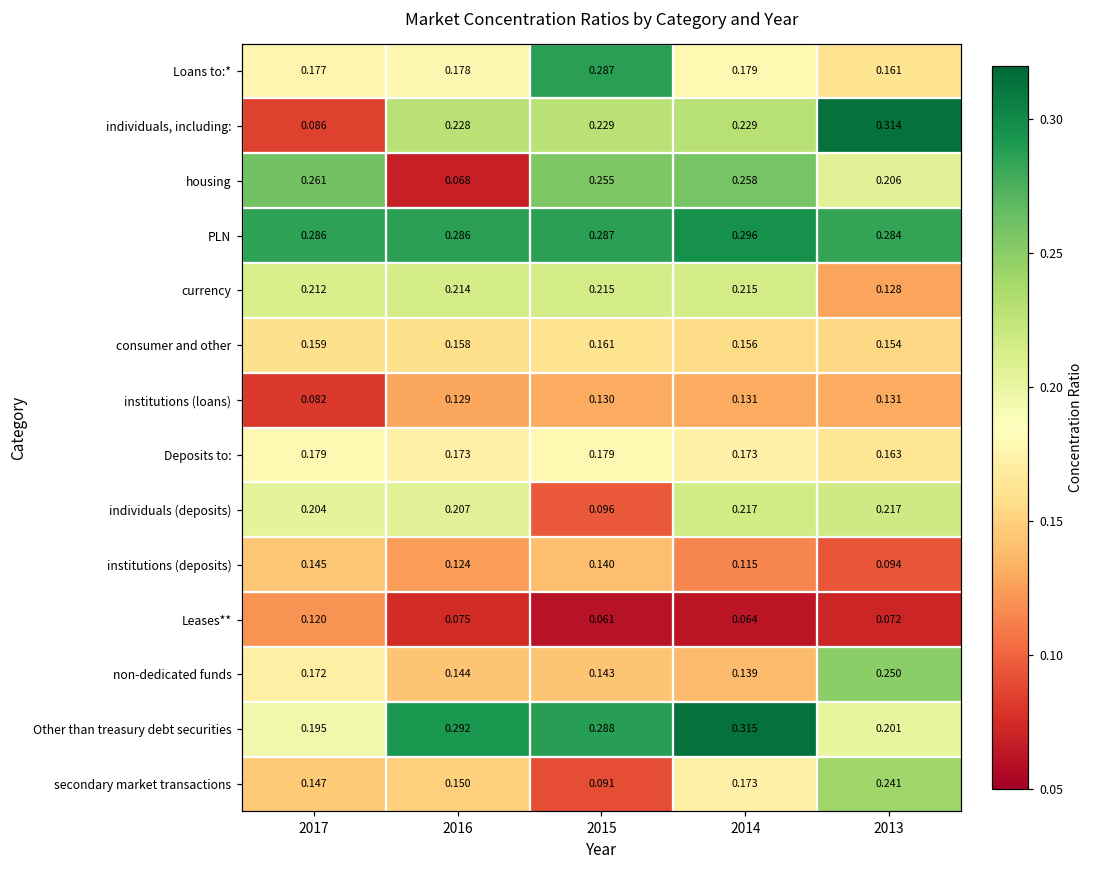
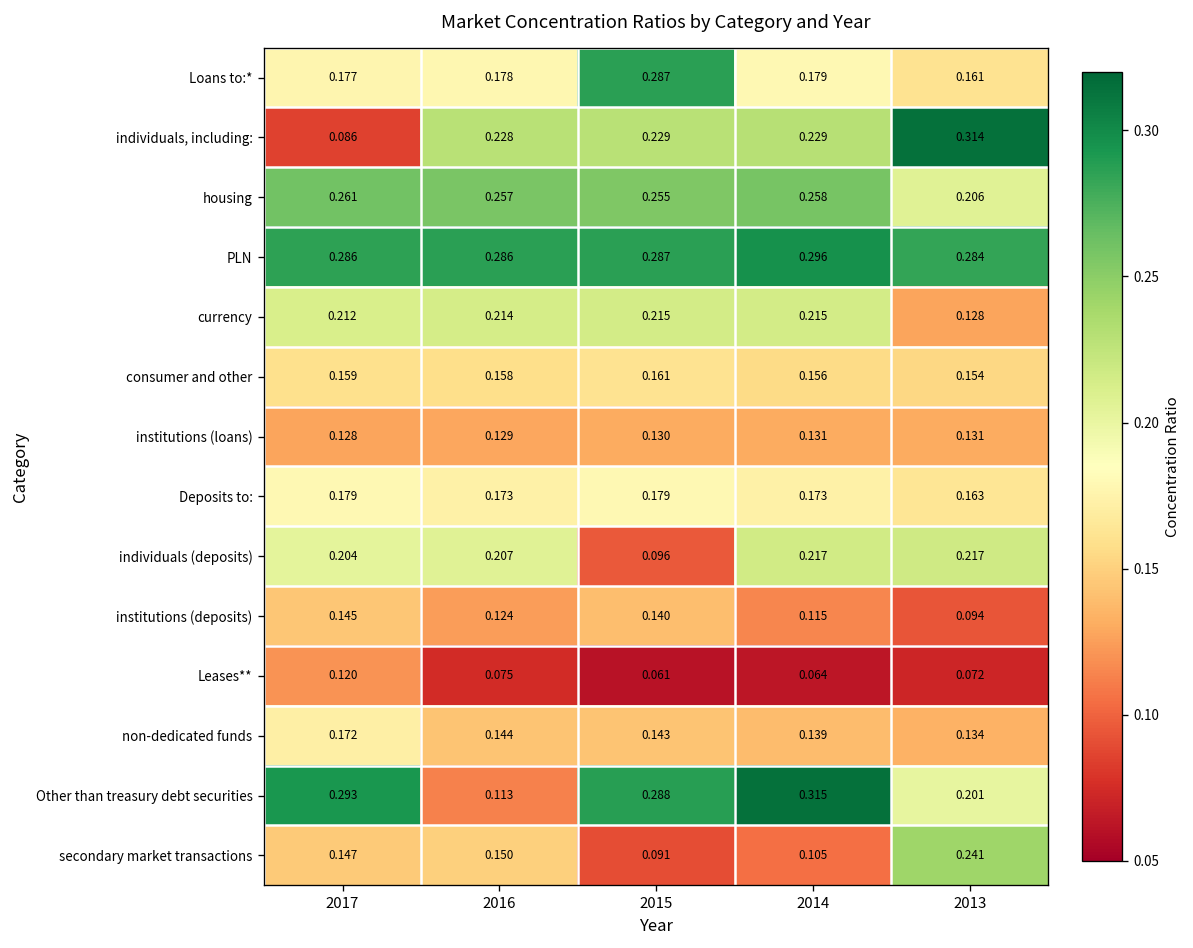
  {
    "Loans to:*": {
      "2017": 0.177,
      "2016": 0.178,
      "2015": 0.287,
      "2014": 0.179,
      "2013": 0.161
    },
    "individuals, including:": {
      "2017": 0.086,
      "2016": 0.228,
      "2015": 0.229,
      "2014": 0.229,
      "2013": 0.314
    },
    "housing": {
      "2017": 0.261,
-     "2016": 0.068,
+     "2016": 0.257,
      "2015": 0.255,
      "2014": 0.258,
      "2013": 0.206
    },
    "PLN": {
      "2017": 0.286,
      "2016": 0.286,
      "2015": 0.287,
      "2014": 0.296,
      "2013": 0.284
    },
    "currency": {
      "2017": 0.212,
      "2016": 0.214,
      "2015": 0.215,
      "2014": 0.215,
      "2013": 0.128
    },
    "consumer and other": {
      "2017": 0.159,
      "2016": 0.158,
      "2015": 0.161,
      "2014": 0.156,
      "2013": 0.154
    },
    "institutions (loans)": {
-     "2017": 0.082,
+     "2017": 0.128,
      "2016": 0.129,
      "2015": 0.130,
      "2014": 0.131,
      "2013": 0.131
    },
    "Deposits to:": {
      "2017": 0.179,
      "2016": 0.173,
      "2015": 0.179,
      "2014": 0.173,
      "2013": 0.163
    },
    "individuals (deposits)": {
      "2017": 0.204,
      "2016": 0.207,
      "2015": 0.096,
      "2014": 0.217,
      "2013": 0.217
    },
    "institutions (deposits)": {
      "2017": 0.145,
      "2016": 0.124,
      "2015": 0.140,
      "2014": 0.115,
      "2013": 0.094
    },
    "Leases**": {
      "2017": 0.120,
      "2016": 0.075,
      "2015": 0.061,
      "2014": 0.064,
      "2013": 0.072
    },
    "non-dedicated funds": {
      "2017": 0.172,
      "2016": 0.144,
      "2015": 0.143,
      "2014": 0.139,
-     "2013": 0.250
+     "2013": 0.134
    },
    "Other than treasury debt securities": {
-     "2017": 0.195,
-     "2016": 0.292,
+     "2017": 0.293,
+     "2016": 0.113,
      "2015": 0.288,
      "2014": 0.315,
      "2013": 0.201
    },
    "secondary market transactions": {
      "2017": 0.147,
      "2016": 0.150,
      "2015": 0.091,
-     "2014": 0.173,
+     "2014": 0.105,
      "2013": 0.241
    }
  }
